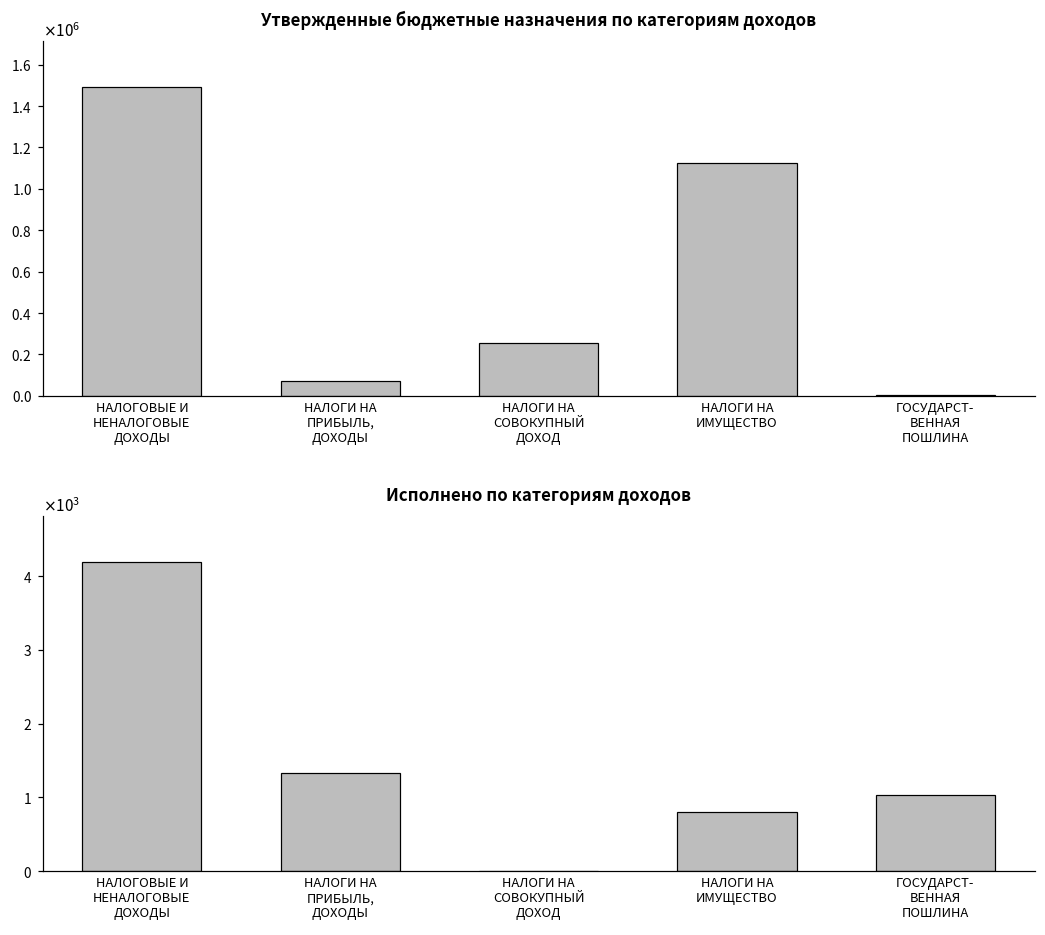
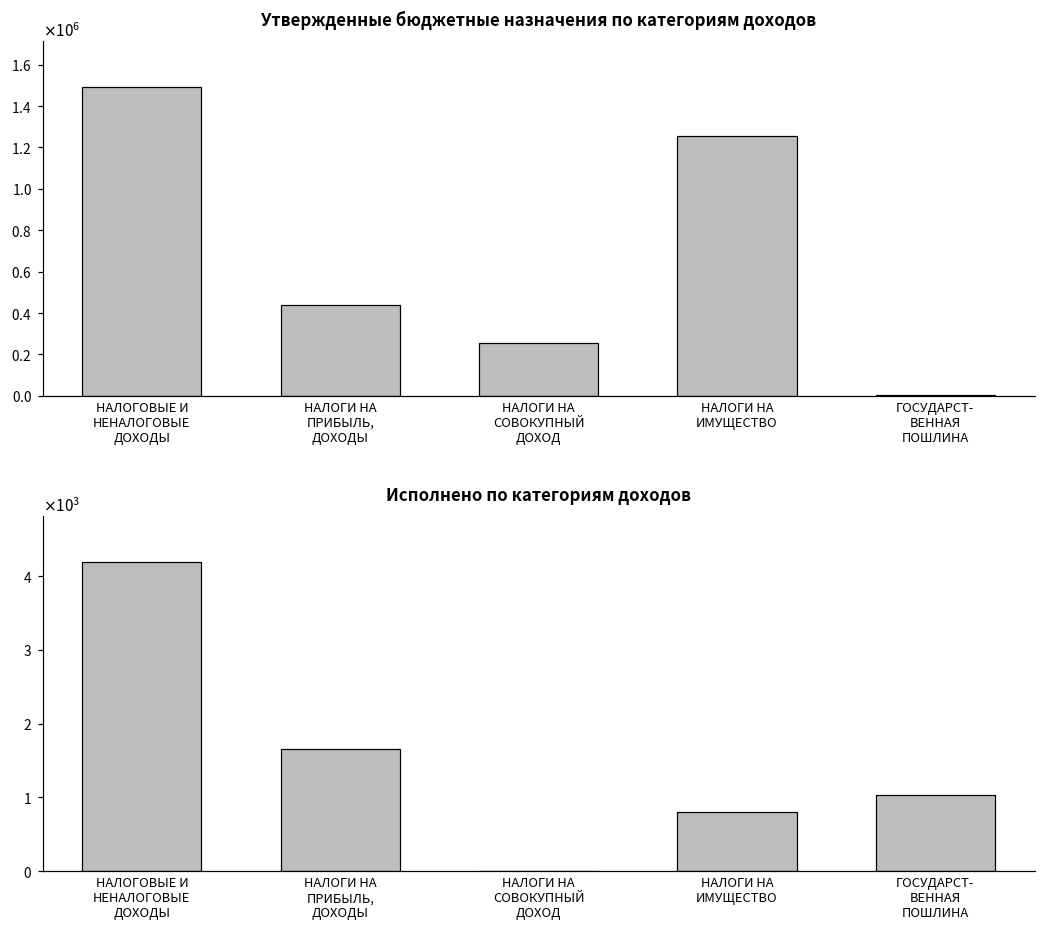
  {
    "Утвержденные бюджетные назначения по категориям доходов": {
      "НАЛОГОВЫЕ И НЕНАЛОГОВЫЕ ДОХОДЫ": 1490000,
-     "НАЛОГИ НА ПРИБЫЛЬ, ДОХОДЫ": 70000,
+     "НАЛОГИ НА ПРИБЫЛЬ, ДОХОДЫ": 440000,
      "НАЛОГИ НА СОВОКУПНЫЙ ДОХОД": 250000,
-     "НАЛОГИ НА ИМУЩЕСТВО": 1120000
+     "НАЛОГИ НА ИМУЩЕСТВО": 1250000
    },
    "Исполнено по категориям доходов": {
      "НАЛОГОВЫЕ И НЕНАЛОГОВЫЕ ДОХОДЫ": 4200,
-     "НАЛОГИ НА ПРИБЫЛЬ, ДОХОДЫ": 1300,
+     "НАЛОГИ НА ПРИБЫЛЬ, ДОХОДЫ": 1700,
      "НАЛОГИ НА СОВОКУПНЫЙ ДОХОД": 0,
      "НАЛОГИ НА ИМУЩЕСТВО": 800,
      "ГОСУДАРСТ- ВЕННАЯ ПОШЛИНА": 1000
    }
  }
